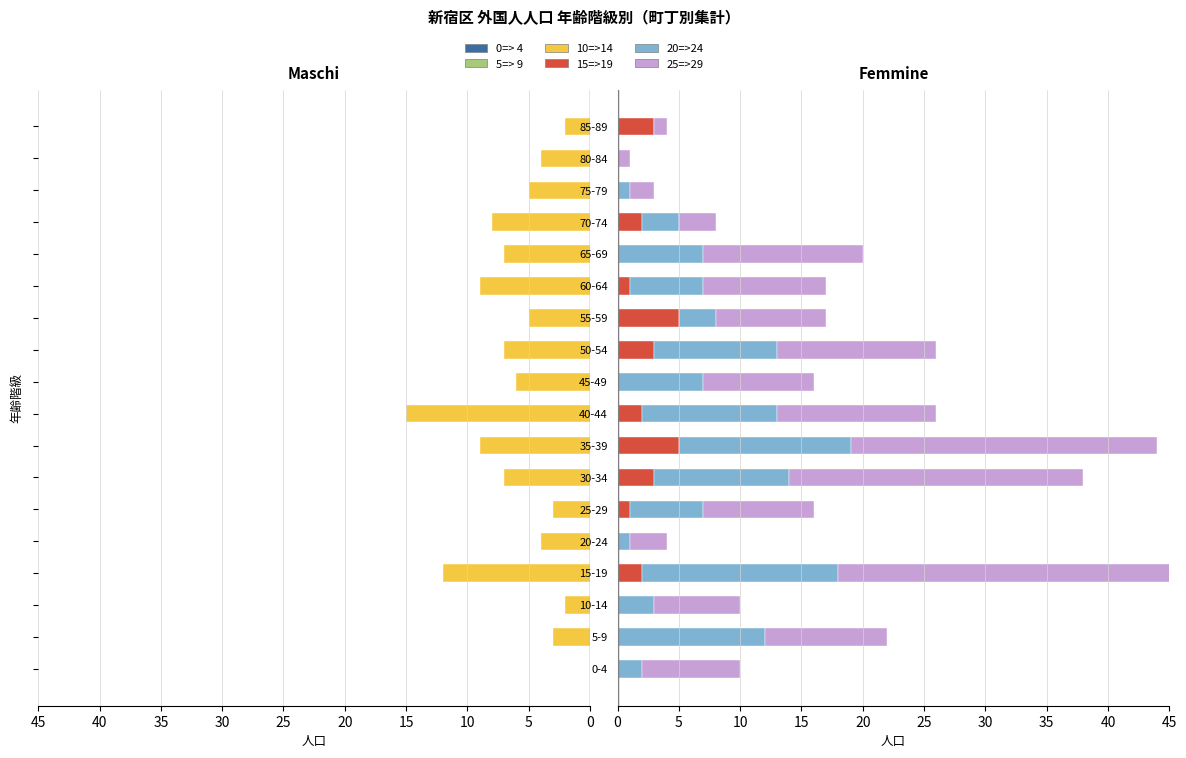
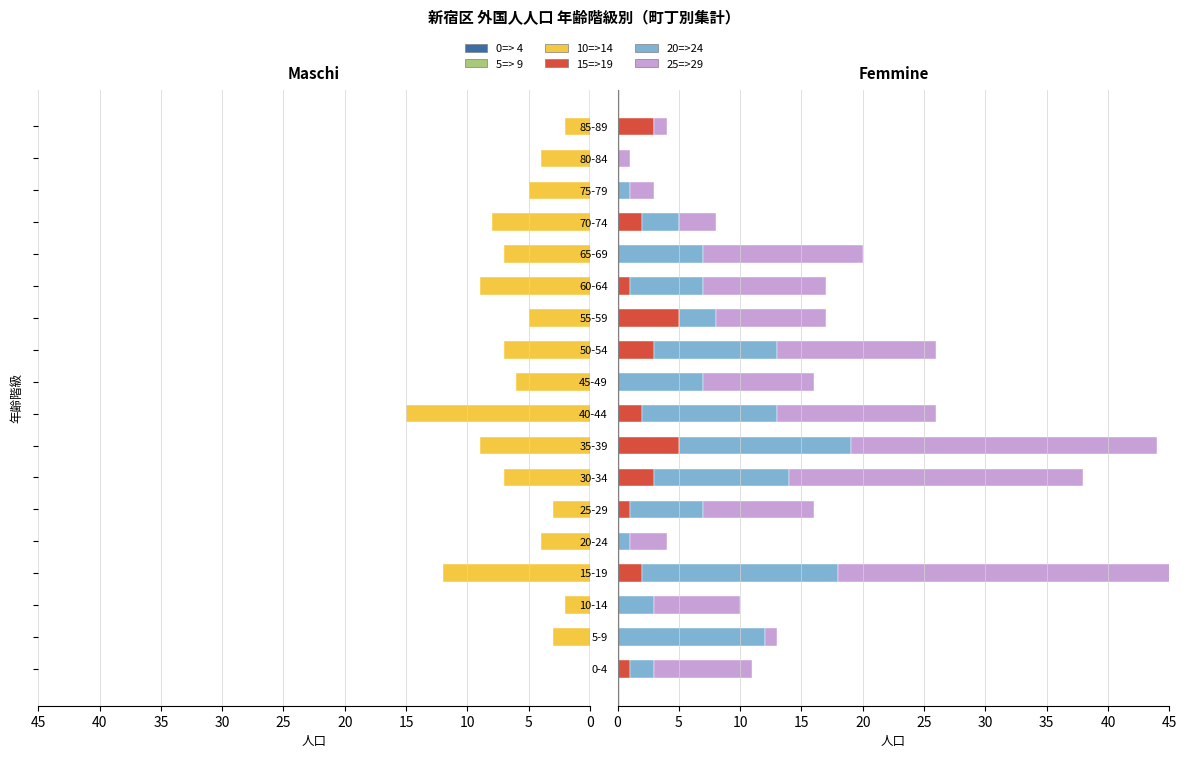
  {
    "Femmine": {
      "15=>19": {
        "5-9": 0,
-       "0-4": 0
+       "0-4": 1
      },
      "20=>24": {
        "5-9": 12,
        "0-4": 2
      },
      "25=>29": {
-       "5-9": 10,
+       "5-9": 1,
        "0-4": 8
      }
    }
  }
